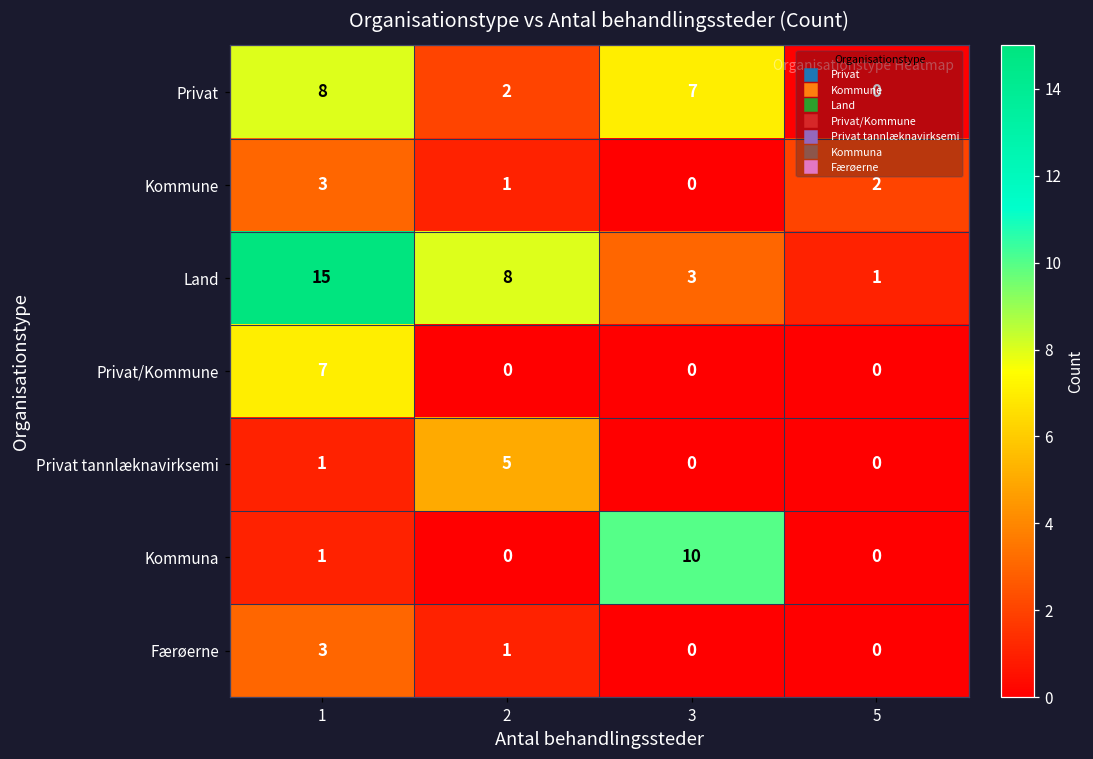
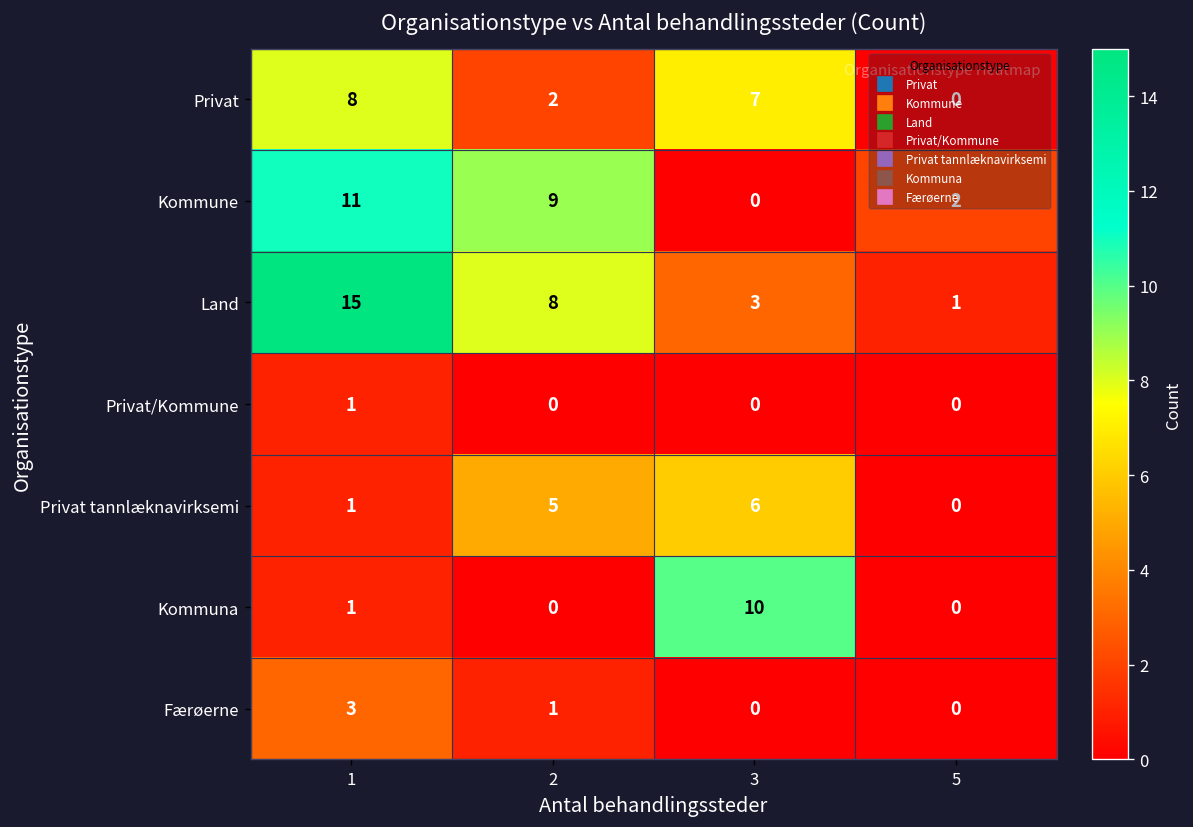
  {
    "Privat": {
      "1": 8,
      "2": 2,
      "3": 7
    },
    "Kommune": {
-     "1": 3,
-     "2": 1,
+     "1": 11,
+     "2": 9,
      "3": 0
    },
    "Land": {
      "1": 15,
      "2": 8,
      "3": 3,
      "5": 1
    },
    "Privat/Kommune": {
-     "1": 7,
+     "1": 1,
      "2": 0,
      "3": 0,
      "5": 0
    },
    "Privat tannlæknavirksemi": {
      "1": 1,
      "2": 5,
-     "3": 0,
+     "3": 6,
      "5": 0
    },
    "Kommuna": {
      "1": 1,
      "2": 0,
      "3": 10,
      "5": 0
    },
    "Færøerne": {
      "1": 3,
      "2": 1,
      "3": 0,
      "5": 0
    }
  }
